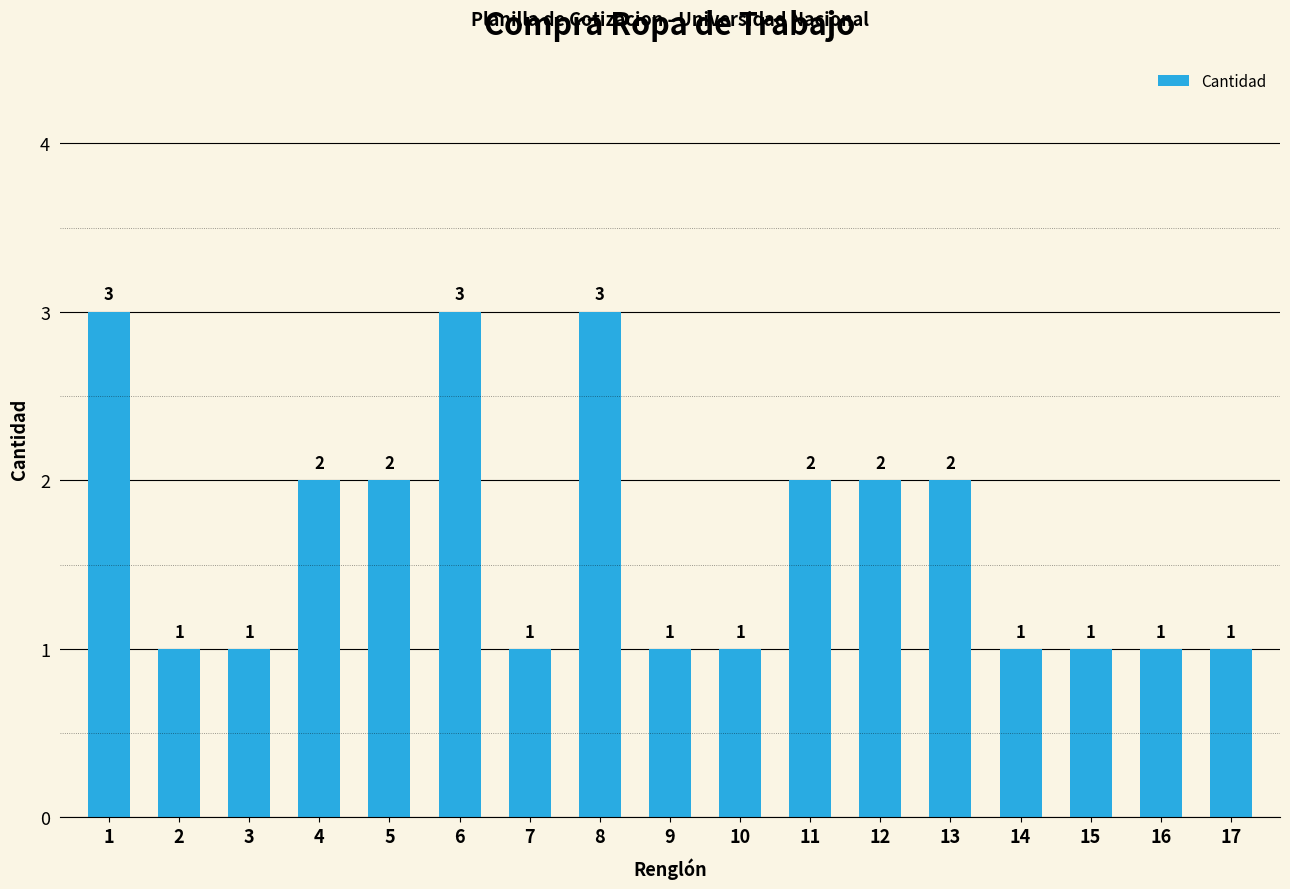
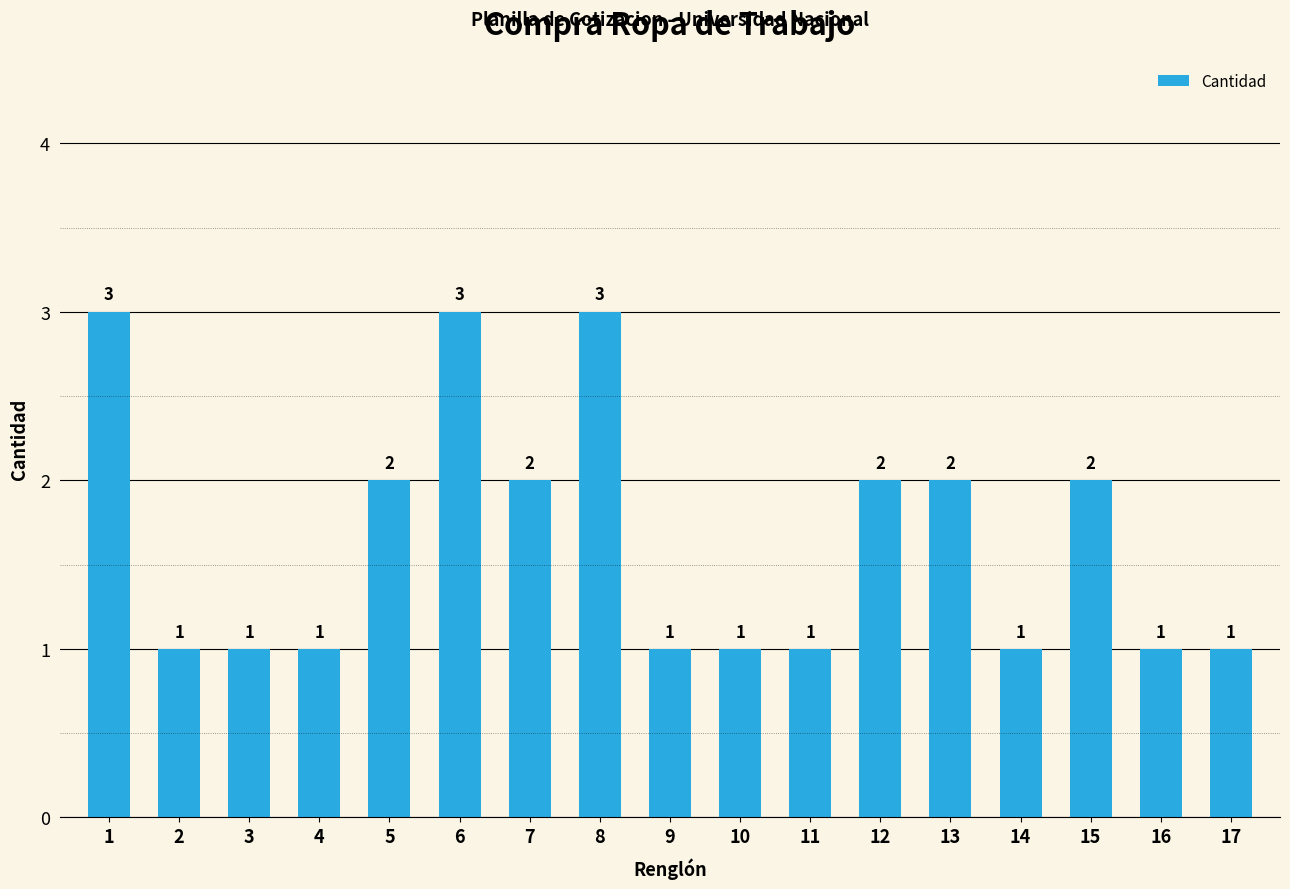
  {
    "1": 3,
    "2": 1,
    "3": 1,
-   "4": 2,
+   "4": 1,
    "5": 2,
    "6": 3,
-   "7": 1,
+   "7": 2,
    "8": 3,
    "9": 1,
    "10": 1,
-   "11": 2,
+   "11": 1,
    "12": 2,
    "13": 2,
    "14": 1,
-   "15": 1,
+   "15": 2,
    "16": 1,
    "17": 1
  }
